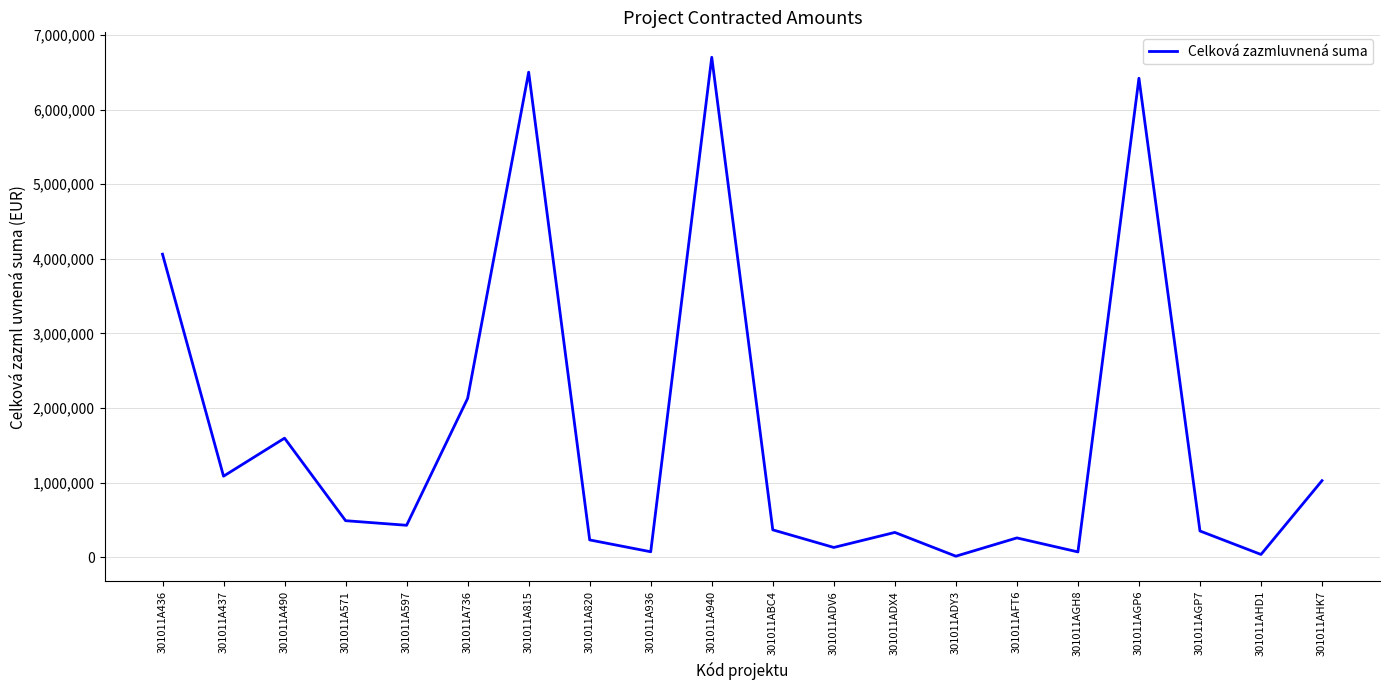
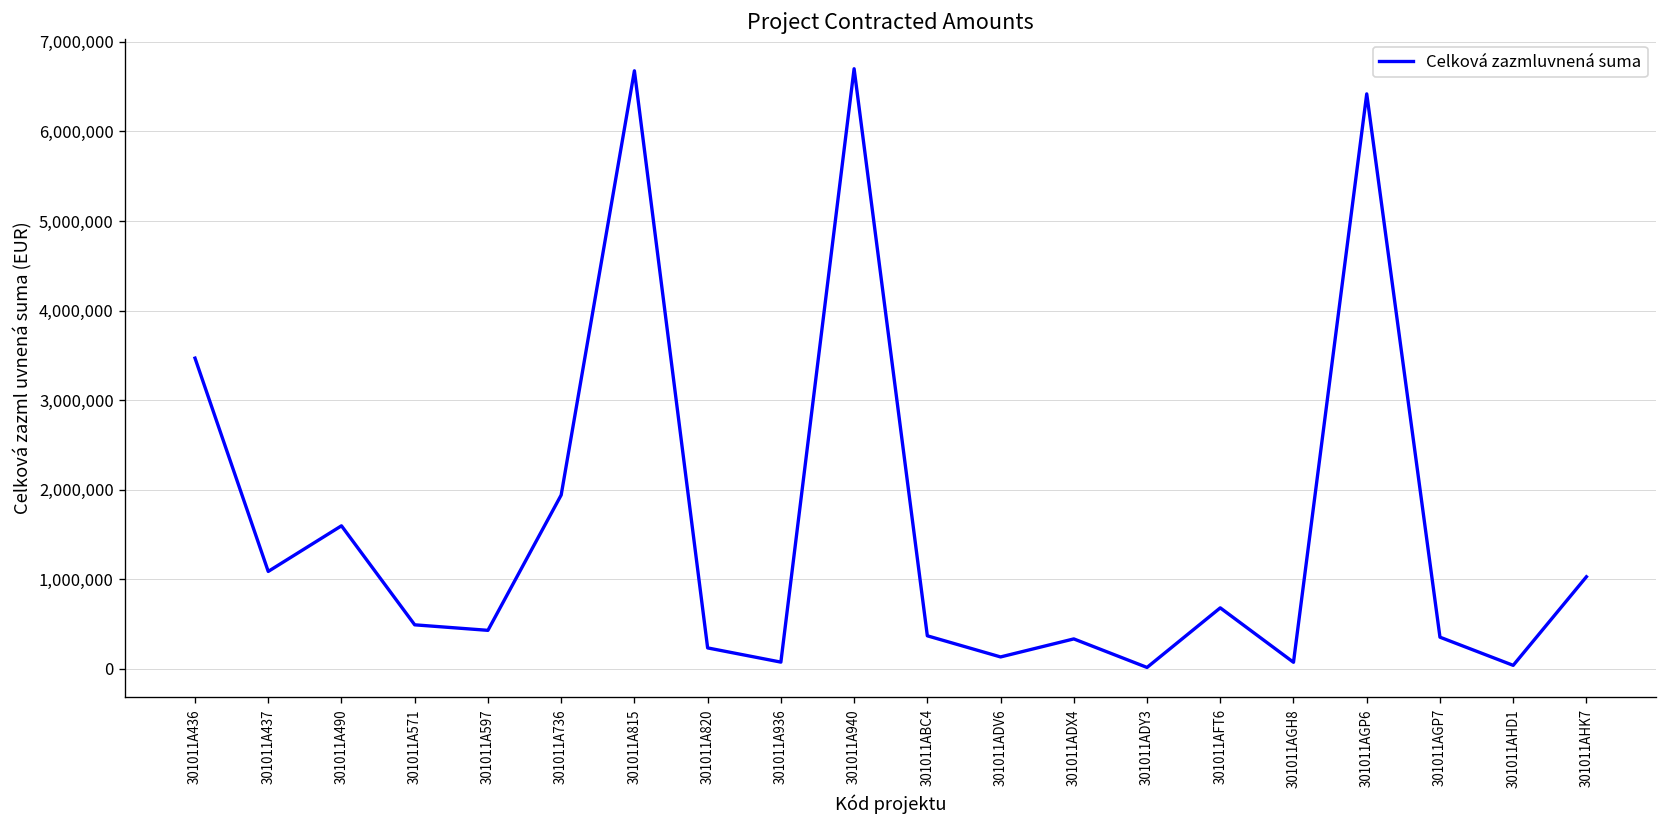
  {
-   "301011A436": "4,100,000",
+   "301011A436": "3,500,000",
    "301011A437": "1,100,000",
    "301011A490": "1,600,000",
    "301011A571": "500,000",
    "301011A597": "400,000",
-   "301011A736": "2,100,000",
-   "301011A815": "6,500,000",
+   "301011A736": "1,900,000",
+   "301011A815": "6,700,000",
    "301011A820": "200,000",
    "301011A936": "100,000",
    "301011A940": "6,700,000",
    "301011ABC4": "400,000",
    "301011ADV6": "100,000",
    "301011ADX4": "300,000",
    "301011ADY3": "0",
-   "301011AFT6": "300,000",
+   "301011AFT6": "700,000",
    "301011AGH8": "100,000",
    "301011AGP6": "6,400,000",
    "301011AGP7": "400,000",
    "301011AHD1": "0",
    "301011AHK7": "1,000,000"
  }
